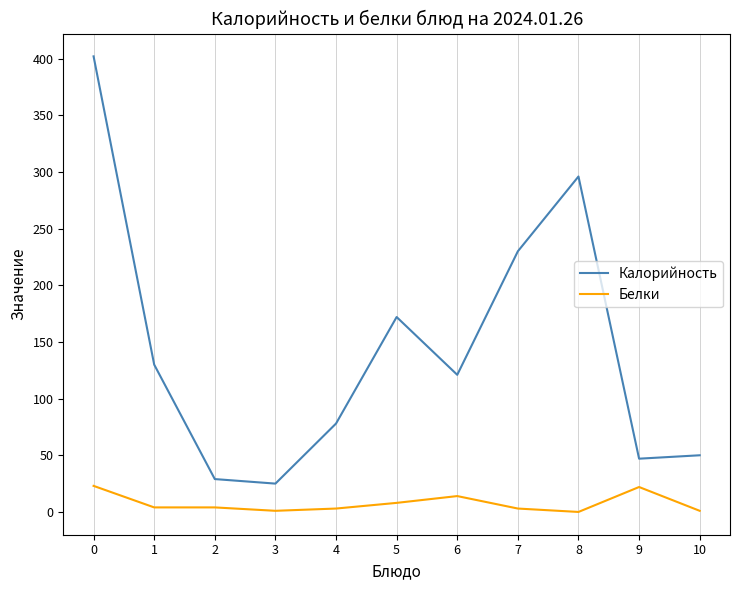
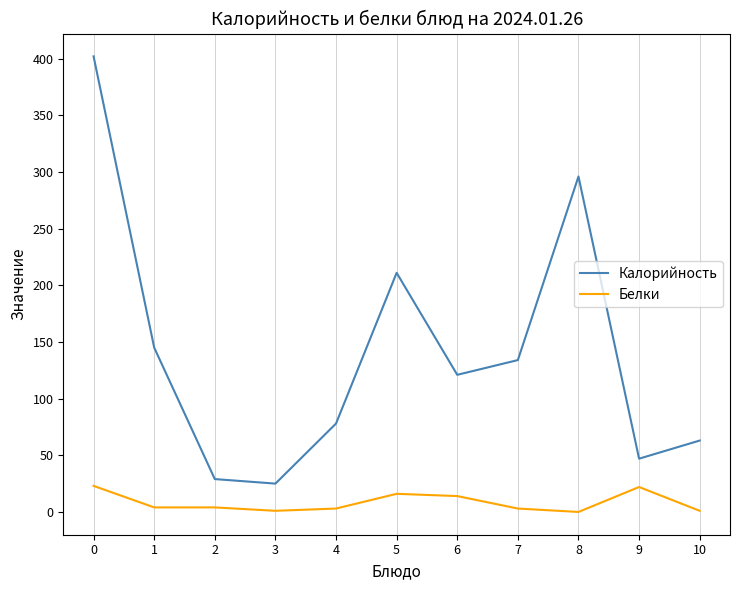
  {
    "Калорийность": {
      "0": 402,
-     "1": 130,
+     "1": 145,
      "2": 29,
      "3": 25,
      "4": 78,
-     "5": 172,
+     "5": 211,
      "6": 121,
-     "7": 230,
+     "7": 134,
      "8": 296,
      "9": 47,
-     "10": 50
+     "10": 63
    },
    "Белки": {
      "0": 23,
      "1": 4,
      "2": 4,
      "3": 1,
      "4": 3,
-     "5": 8,
+     "5": 16,
      "6": 14,
      "7": 3,
      "8": 0,
      "9": 22,
      "10": 1
    }
  }
